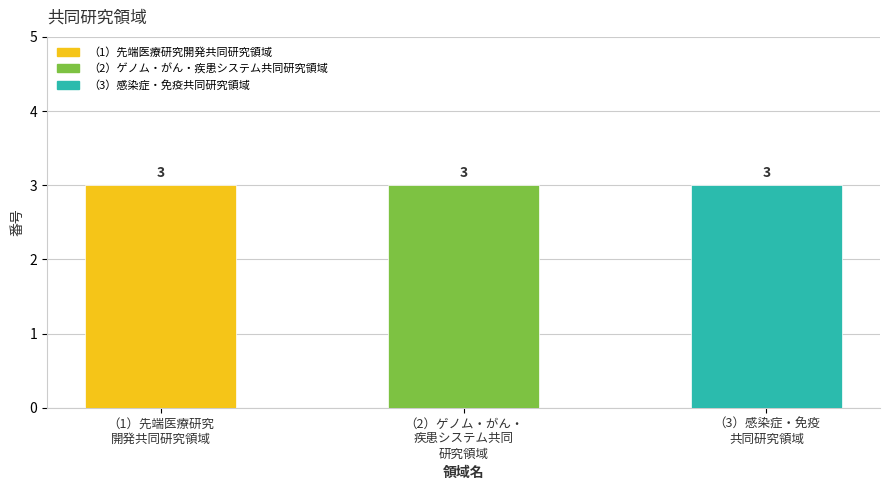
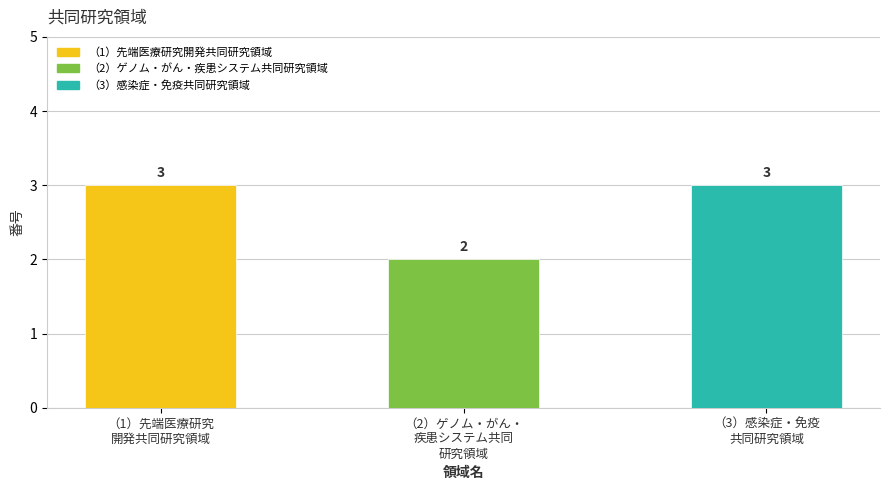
  {
    "（1）先端医療研究 開発共同研究領域": 3,
-   "（2）ゲノム・がん・ 疾患システム共同 研究領域": 3,
+   "（2）ゲノム・がん・ 疾患システム共同 研究領域": 2,
    "（3）感染症・免疫 共同研究領域": 3
  }
